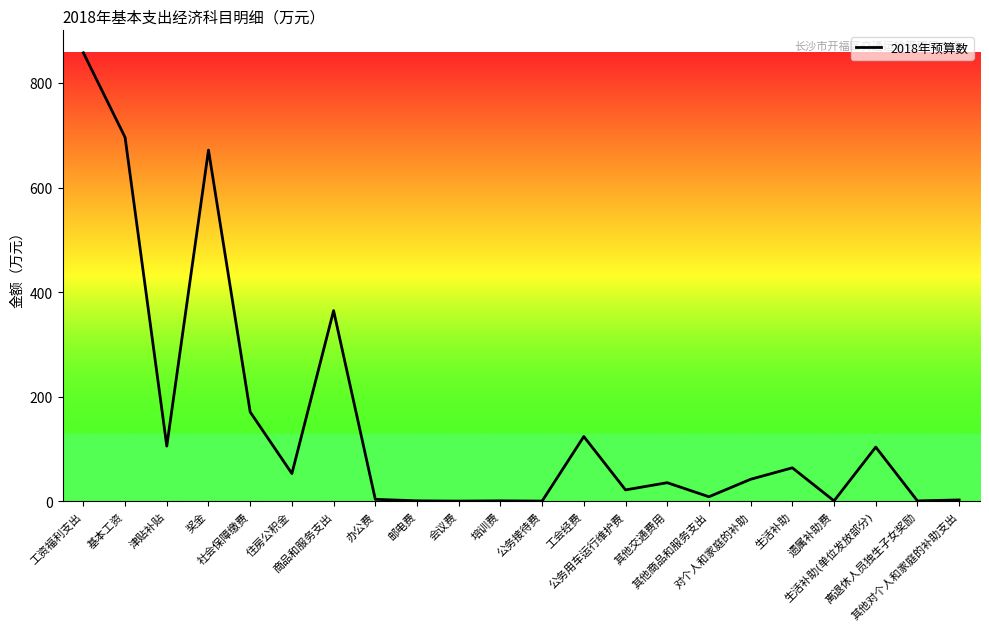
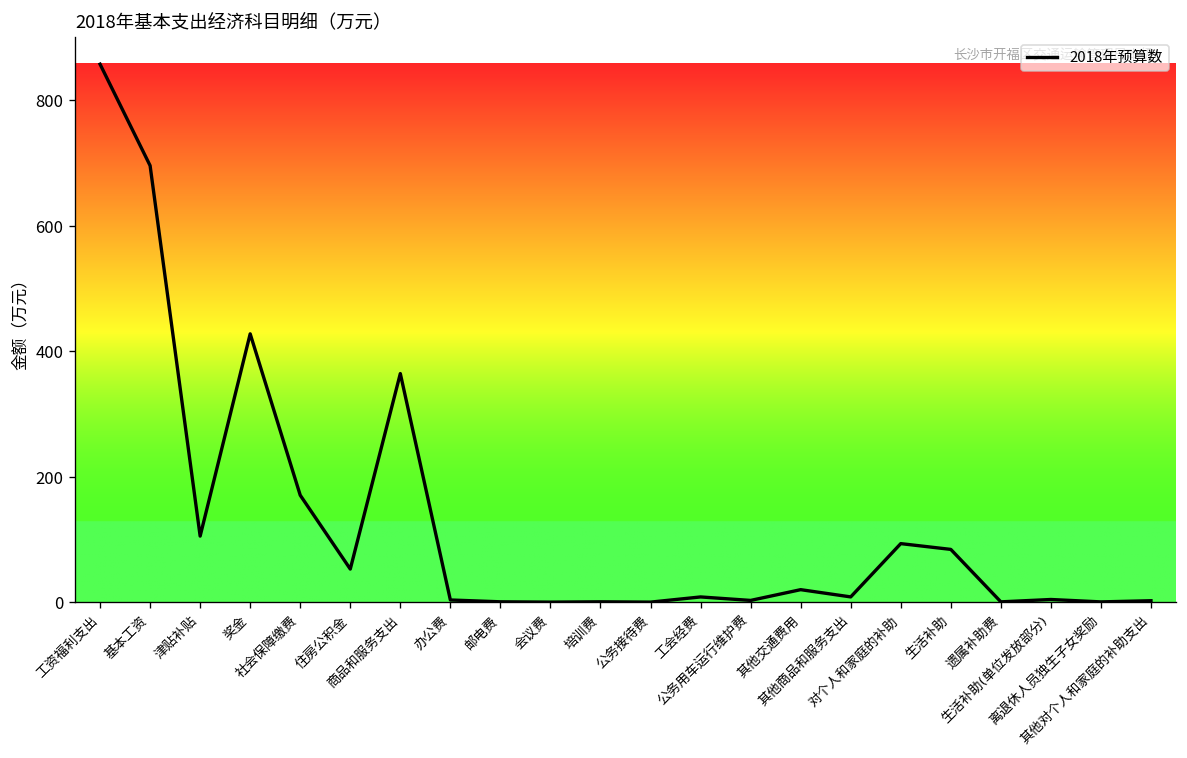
  {
    "工资福利支出": 860,
    "基本工资": 700,
    "津贴补贴": 110,
-   "奖金": 670,
+   "奖金": 430,
    "社会保障缴费": 170,
    "住房公积金": 50,
    "商品和服务支出": 360,
    "办公费": 0,
    "邮电费": 0,
    "会议费": 0,
    "培训费": 0,
    "公务接待费": 0,
-   "工会经费": 120,
-   "公务用车运行维护费": 20,
-   "其他交通费用": 40,
+   "工会经费": 10,
+   "公务用车运行维护费": 0,
+   "其他交通费用": 20,
    "其他商品和服务支出": 10,
-   "对个人和家庭的补助": 40,
-   "生活补助": 60,
+   "对个人和家庭的补助": 90,
+   "生活补助": 80,
    "遗属补助费": 0,
-   "生活补助(单位发放部分)": 100,
+   "生活补助(单位发放部分)": 0,
    "离退休人员独生子女奖励": 0,
    "其他对个人和家庭的补助支出": 0
  }
